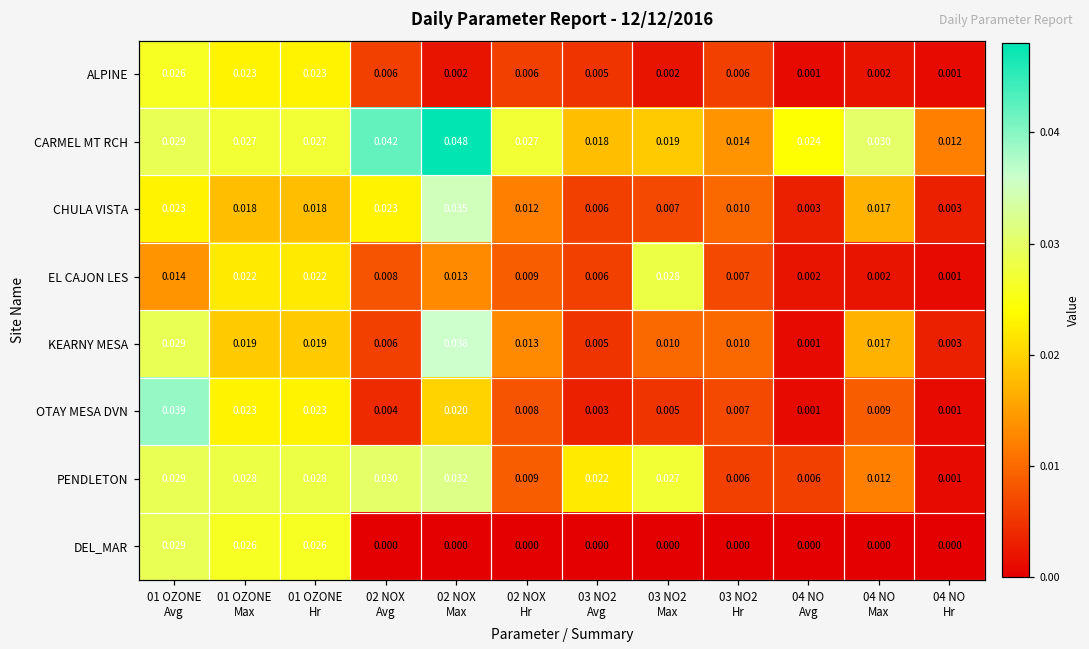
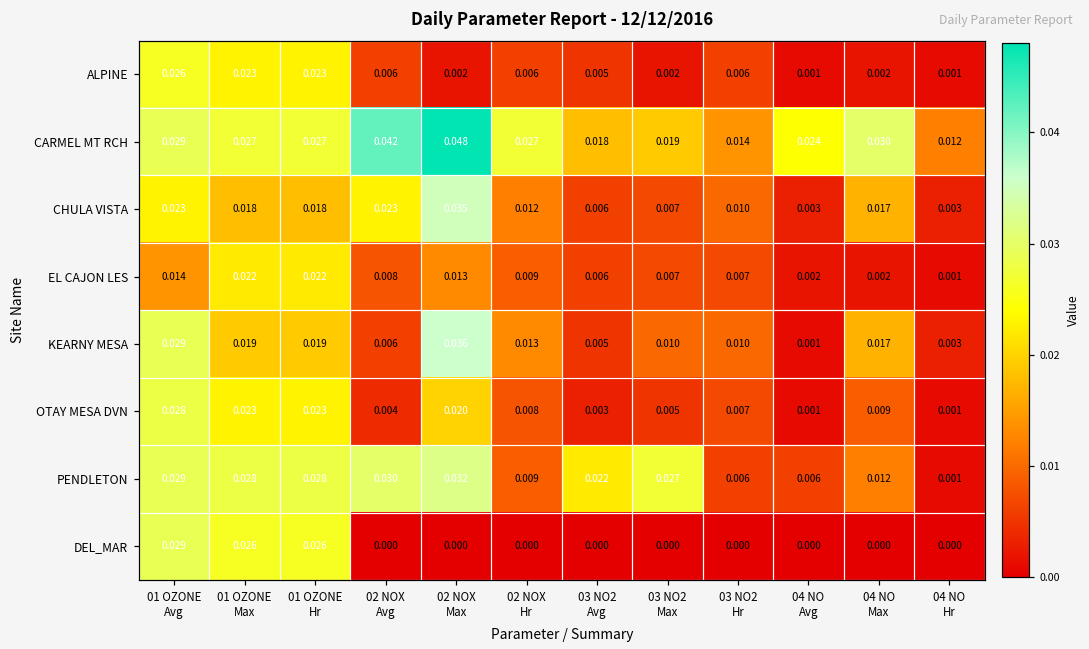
  {
    "ALPINE": {
      "01 OZONE Avg": 0.026,
      "01 OZONE Max": 0.023,
      "01 OZONE Hr": 0.023,
      "02 NOX Avg": 0.006,
      "02 NOX Max": 0.002,
      "02 NOX Hr": 0.006,
      "03 NO2 Avg": 0.005,
      "03 NO2 Max": 0.002,
      "03 NO2 Hr": 0.006,
      "04 NO Avg": 0.001,
      "04 NO Max": 0.002,
      "04 NO Hr": 0.001
    },
    "CARMEL MT RCH": {
      "01 OZONE Avg": 0.029,
      "01 OZONE Max": 0.027,
      "01 OZONE Hr": 0.027,
      "02 NOX Avg": 0.042,
      "02 NOX Max": 0.048,
      "02 NOX Hr": 0.027,
      "03 NO2 Avg": 0.018,
      "03 NO2 Max": 0.019,
      "03 NO2 Hr": 0.014,
      "04 NO Avg": 0.024,
      "04 NO Max": 0.030,
      "04 NO Hr": 0.012
    },
    "CHULA VISTA": {
      "01 OZONE Avg": 0.023,
      "01 OZONE Max": 0.018,
      "01 OZONE Hr": 0.018,
      "02 NOX Avg": 0.023,
      "02 NOX Max": 0.035,
      "02 NOX Hr": 0.012,
      "03 NO2 Avg": 0.006,
      "03 NO2 Max": 0.007,
      "03 NO2 Hr": 0.010,
      "04 NO Avg": 0.003,
      "04 NO Max": 0.017,
      "04 NO Hr": 0.003
    },
    "EL CAJON LES": {
      "01 OZONE Avg": 0.014,
      "01 OZONE Max": 0.022,
      "01 OZONE Hr": 0.022,
      "02 NOX Avg": 0.008,
      "02 NOX Max": 0.013,
      "02 NOX Hr": 0.009,
      "03 NO2 Avg": 0.006,
-     "03 NO2 Max": 0.028,
+     "03 NO2 Max": 0.007,
      "03 NO2 Hr": 0.007,
      "04 NO Avg": 0.002,
      "04 NO Max": 0.002,
      "04 NO Hr": 0.001
    },
    "KEARNY MESA": {
      "01 OZONE Avg": 0.029,
      "01 OZONE Max": 0.019,
      "01 OZONE Hr": 0.019,
      "02 NOX Avg": 0.006,
      "02 NOX Max": 0.036,
      "02 NOX Hr": 0.013,
      "03 NO2 Avg": 0.005,
      "03 NO2 Max": 0.010,
      "03 NO2 Hr": 0.010,
      "04 NO Avg": 0.001,
      "04 NO Max": 0.017,
      "04 NO Hr": 0.003
    },
    "OTAY MESA DVN": {
-     "01 OZONE Avg": 0.039,
+     "01 OZONE Avg": 0.028,
      "01 OZONE Max": 0.023,
      "01 OZONE Hr": 0.023,
      "02 NOX Avg": 0.004,
      "02 NOX Max": 0.020,
      "02 NOX Hr": 0.008,
      "03 NO2 Avg": 0.003,
      "03 NO2 Max": 0.005,
      "03 NO2 Hr": 0.007,
      "04 NO Avg": 0.001,
      "04 NO Max": 0.009,
      "04 NO Hr": 0.001
    },
    "PENDLETON": {
      "01 OZONE Avg": 0.029,
      "01 OZONE Max": 0.028,
      "01 OZONE Hr": 0.028,
      "02 NOX Avg": 0.030,
      "02 NOX Max": 0.032,
      "02 NOX Hr": 0.009,
      "03 NO2 Avg": 0.022,
      "03 NO2 Max": 0.027,
      "03 NO2 Hr": 0.006,
      "04 NO Avg": 0.006,
      "04 NO Max": 0.012,
      "04 NO Hr": 0.001
    },
    "DEL_MAR": {
      "01 OZONE Avg": 0.029,
      "01 OZONE Max": 0.026,
      "01 OZONE Hr": 0.026,
      "02 NOX Avg": 0.000,
      "02 NOX Max": 0.000,
      "02 NOX Hr": 0.000,
      "03 NO2 Avg": 0.000,
      "03 NO2 Max": 0.000,
      "03 NO2 Hr": 0.000,
      "04 NO Avg": 0.000,
      "04 NO Max": 0.000,
      "04 NO Hr": 0.000
    }
  }
